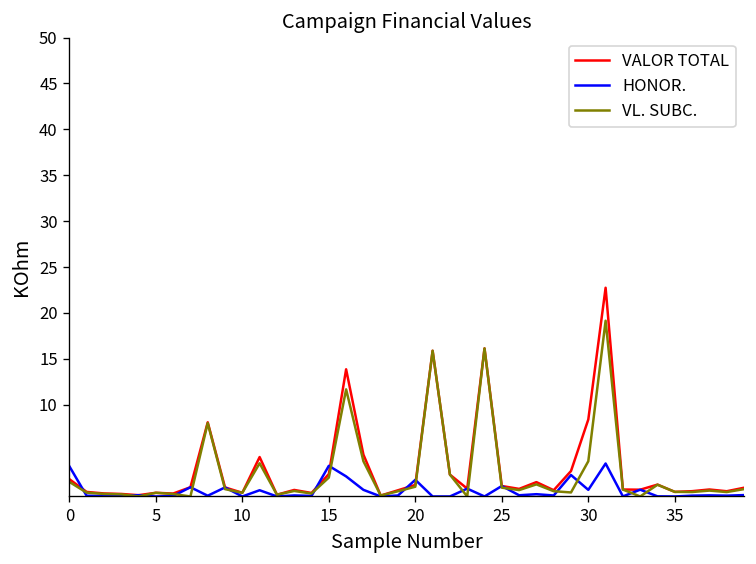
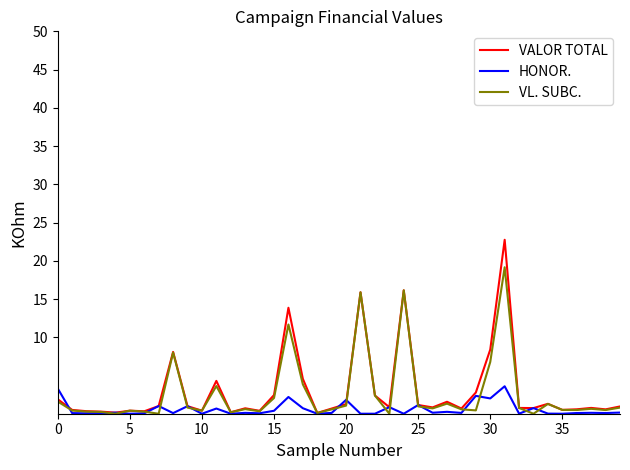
  {
    "VALOR TOTAL": {
      "15": 2,
      "30": 8
    },
    "HONOR.": {
      "0": 3,
      "5": 0,
      "10": 0,
-     "15": 3,
+     "15": 0,
      "20": 2,
-     "30": 1,
+     "30": 2,
      "35": 0
    },
    "VL. SUBC.": {
      "15": 2,
-     "30": 4
+     "30": 7
    }
  }
